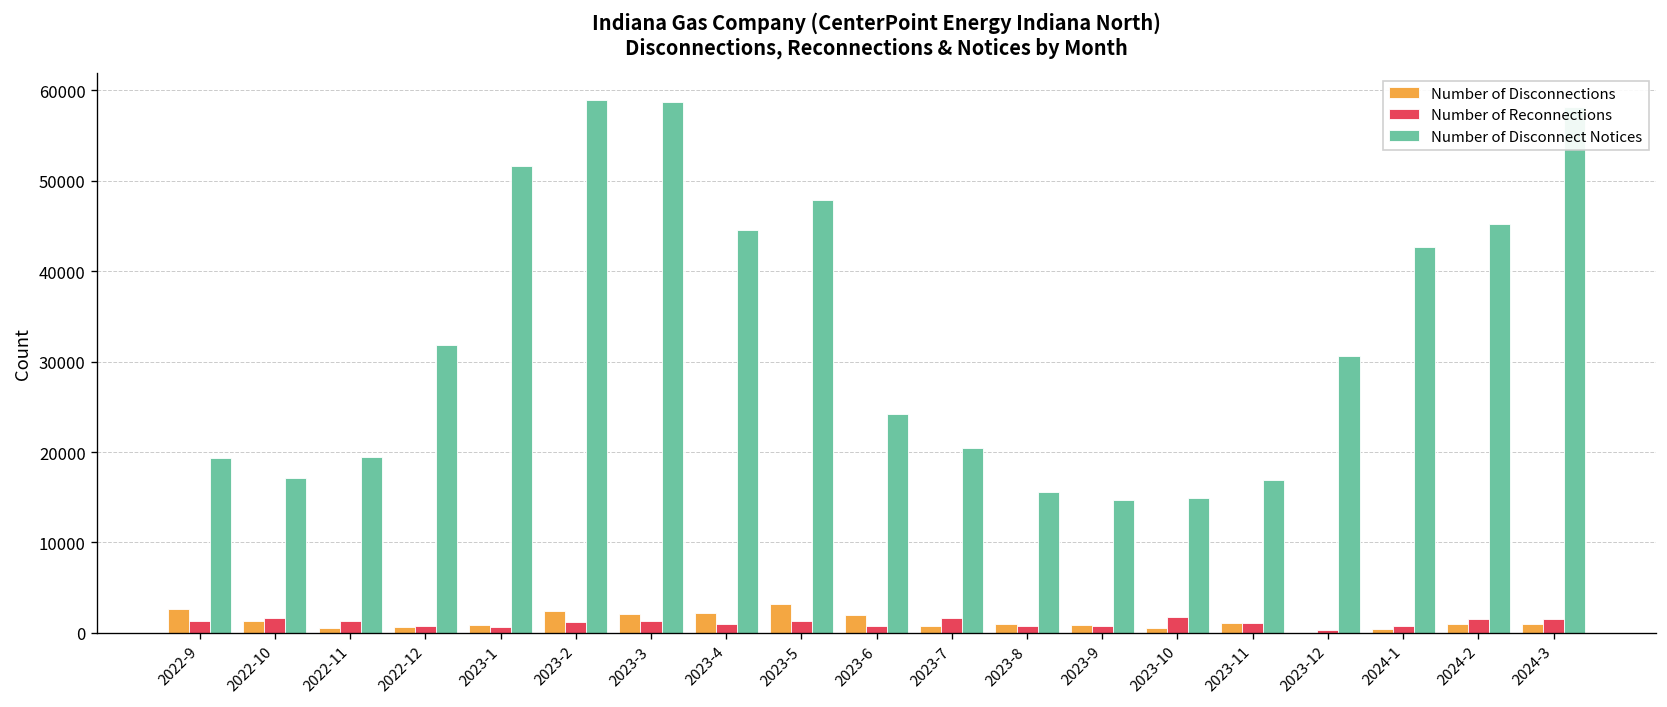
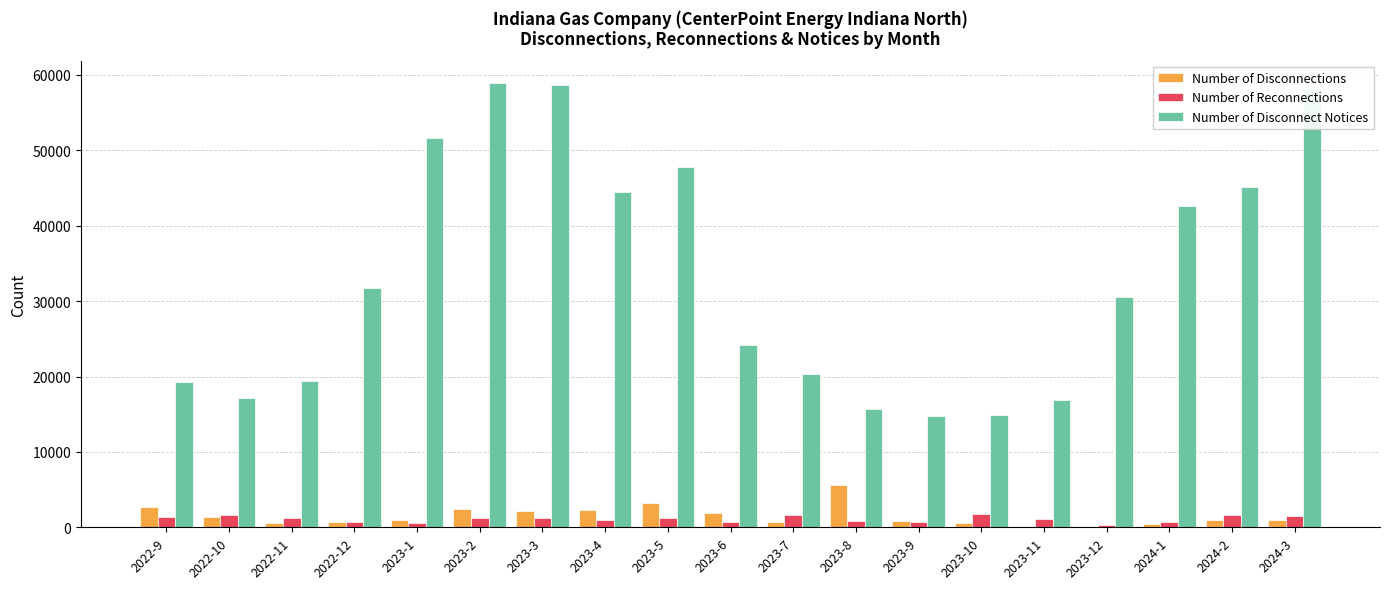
  {
    "Number of Disconnections": {
      "2022-9": 3000,
      "2022-10": 1000,
      "2022-11": 1000,
      "2022-12": 1000,
      "2023-1": 1000,
      "2023-2": 2000,
      "2023-3": 2000,
      "2023-4": 2000,
      "2023-5": 3000,
      "2023-6": 2000,
      "2023-7": 1000,
-     "2023-8": 1000,
+     "2023-8": 6000,
      "2023-9": 1000,
      "2023-10": 1000,
-     "2023-11": 1000,
+     "2023-11": 0,
      "2024-1": 0,
      "2024-2": 1000,
      "2024-3": 1000
    },
    "Number of Reconnections": {
      "2022-9": 1000,
      "2022-10": 2000,
      "2022-11": 1000,
      "2022-12": 1000,
      "2023-1": 1000,
      "2023-2": 1000,
      "2023-3": 1000,
      "2023-4": 1000,
      "2023-5": 1000,
      "2023-6": 1000,
      "2023-7": 2000,
      "2023-8": 1000,
      "2023-9": 1000,
      "2023-10": 2000,
      "2023-11": 1000,
      "2024-1": 1000,
      "2024-2": 2000,
      "2024-3": 2000
    },
    "Number of Disconnect Notices": {
      "2022-9": 19000,
      "2022-10": 17000,
      "2022-11": 19000,
      "2022-12": 32000,
      "2023-1": 52000,
      "2023-2": 59000,
      "2023-3": 59000,
      "2023-4": 44000,
      "2023-5": 48000,
      "2023-6": 24000,
      "2023-7": 20000,
      "2023-8": 16000,
      "2023-9": 15000,
      "2023-10": 15000,
      "2023-11": 17000,
      "2023-12": 31000,
      "2024-1": 43000,
      "2024-2": 45000
    }
  }
